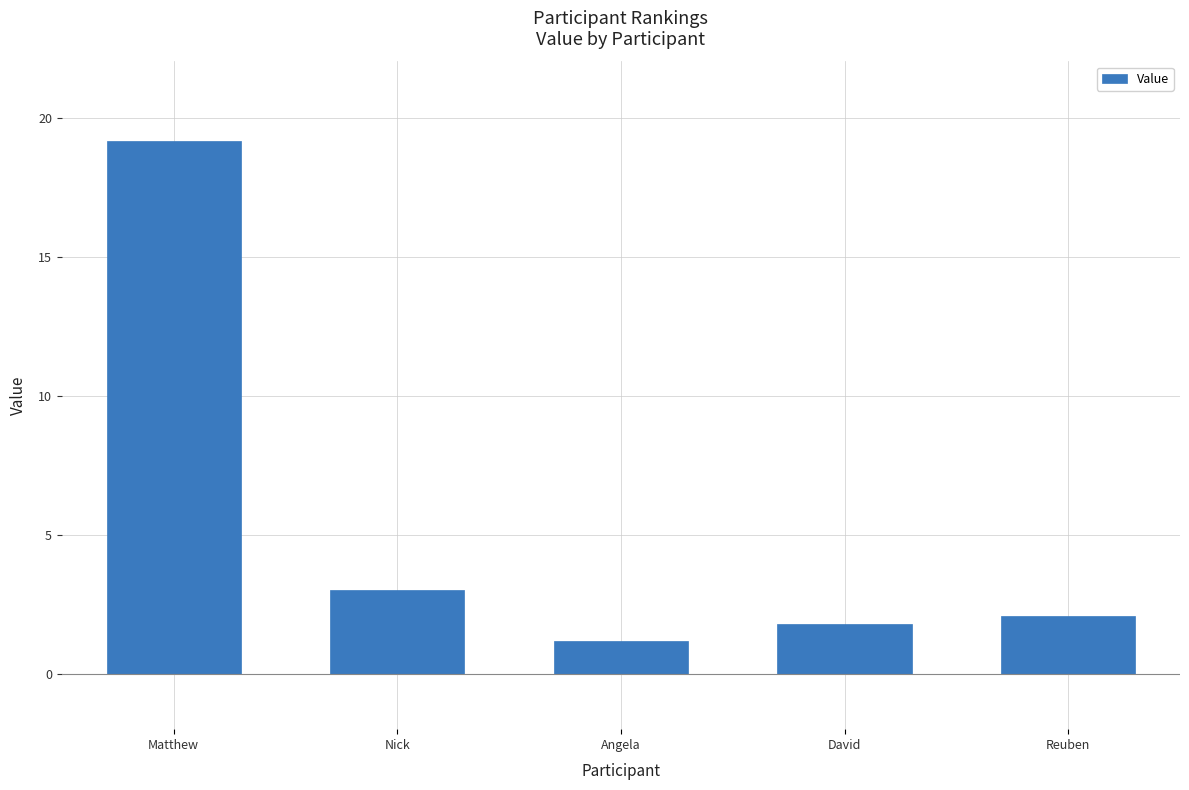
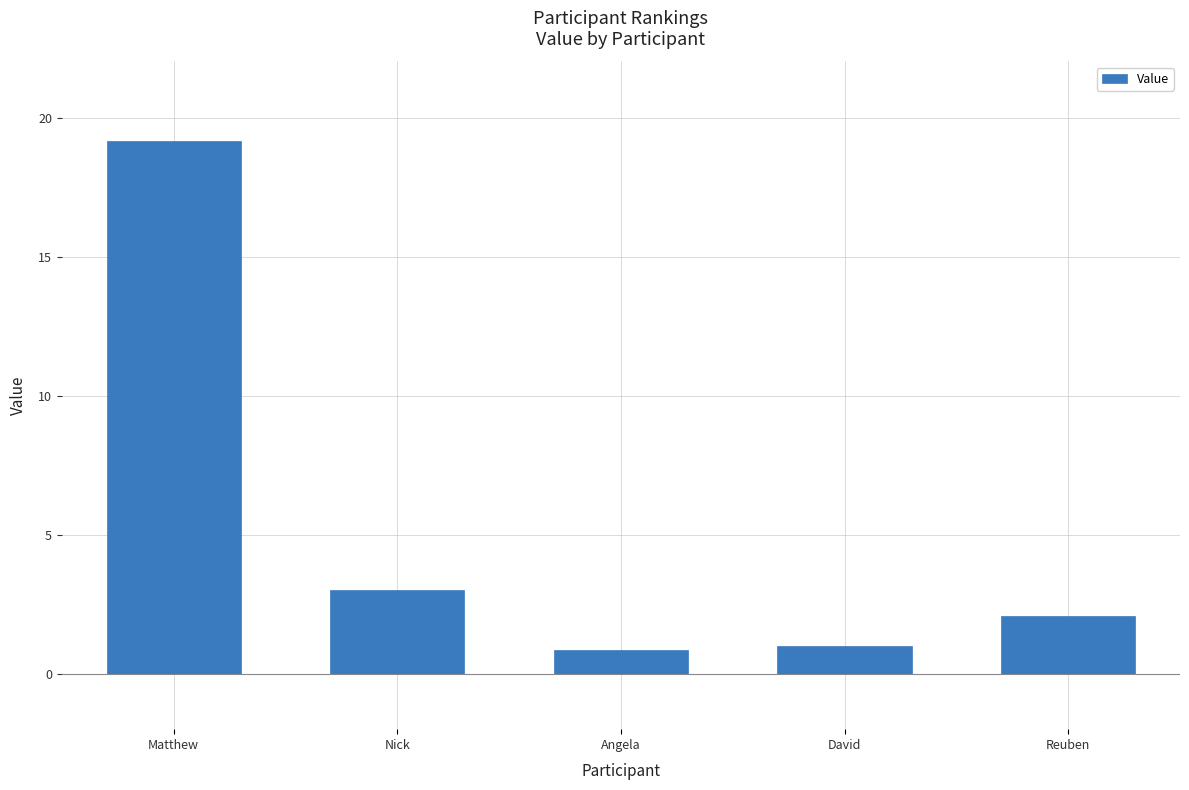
  {
    "Matthew": 19.2,
    "Nick": 3.0,
-   "Angela": 1.2,
-   "David": 1.8,
+   "Angela": 0.9,
+   "David": 1.0,
    "Reuben": 2.1
  }
